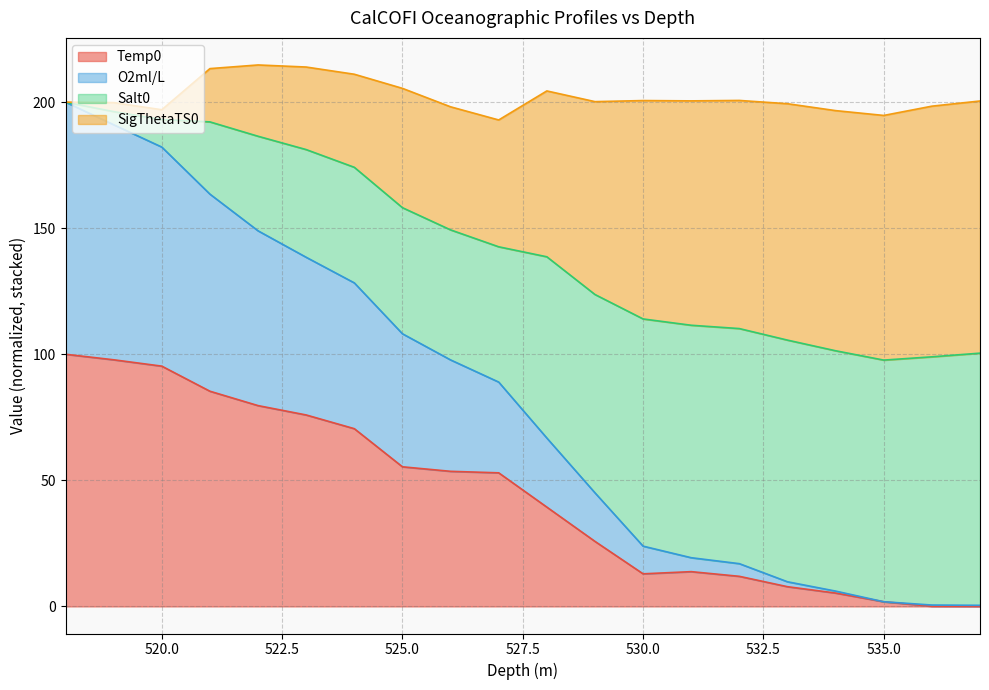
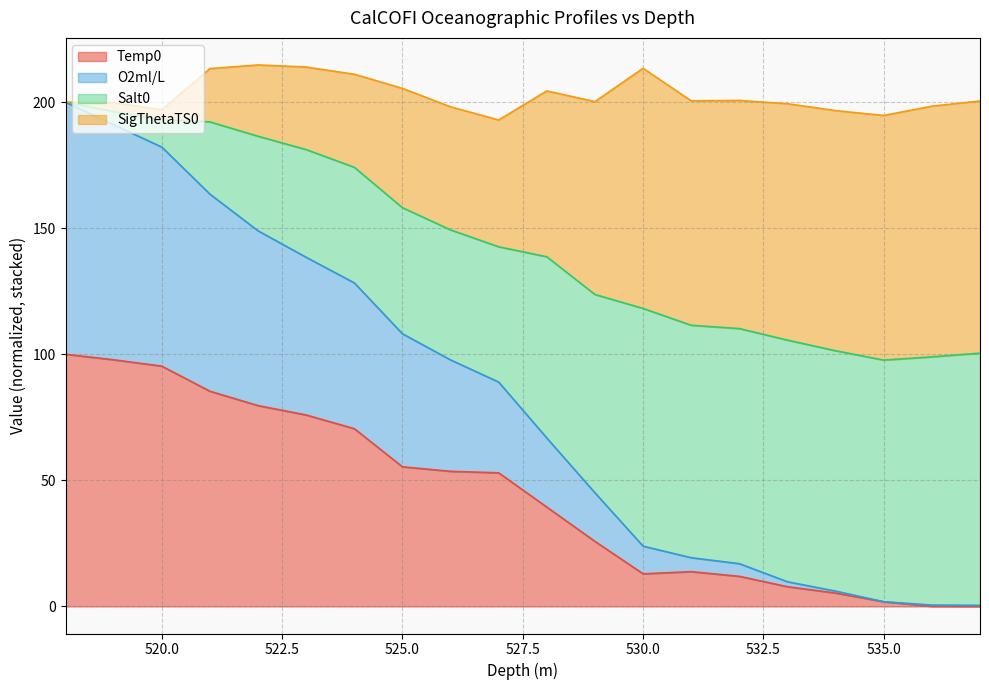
  {
    "Temp0": {
      "520.0": 95,
      "525.0": 55,
      "530.0": 13
    },
    "O2ml/L": {
      "520.0": 87,
      "525.0": 53,
      "530.0": 11
    },
    "Salt0": {
      "525.0": 50,
-     "530.0": 90,
+     "530.0": 94,
      "535.0": 96
    },
    "SigThetaTS0": {
      "525.0": 47,
-     "530.0": 87,
+     "530.0": 95,
      "535.0": 97
    }
  }
